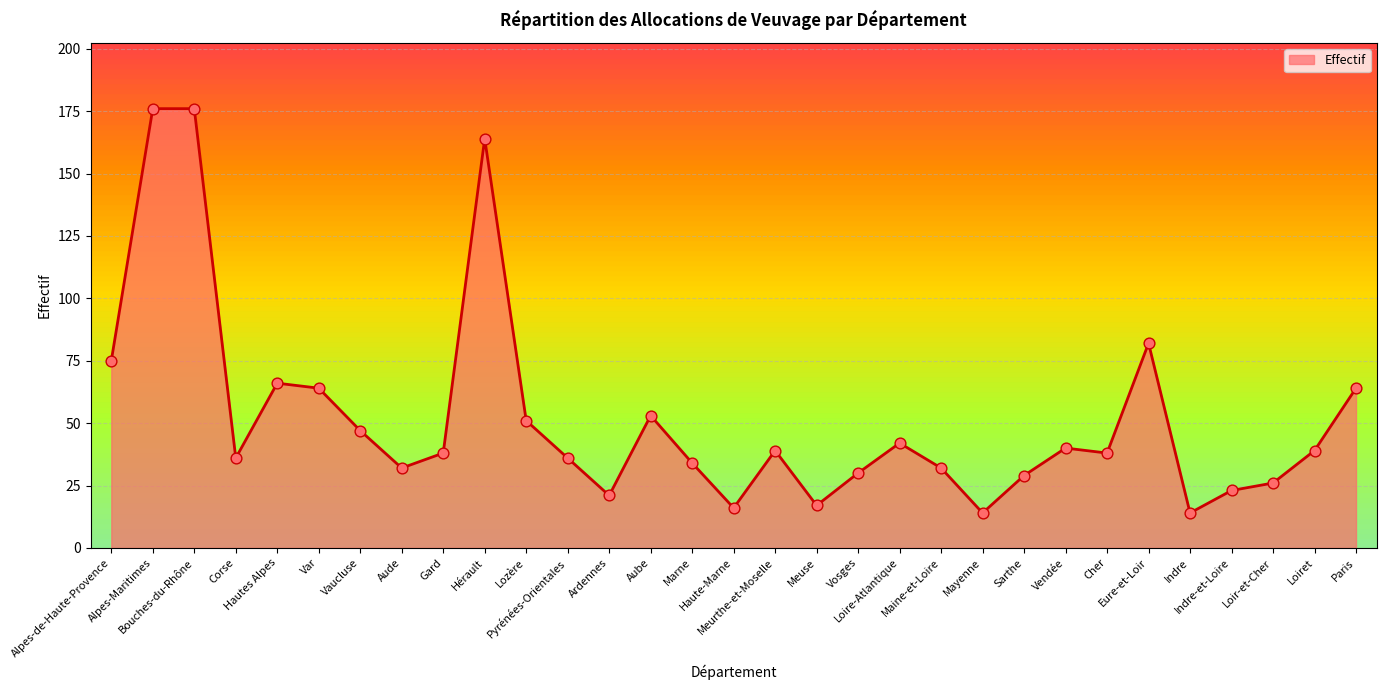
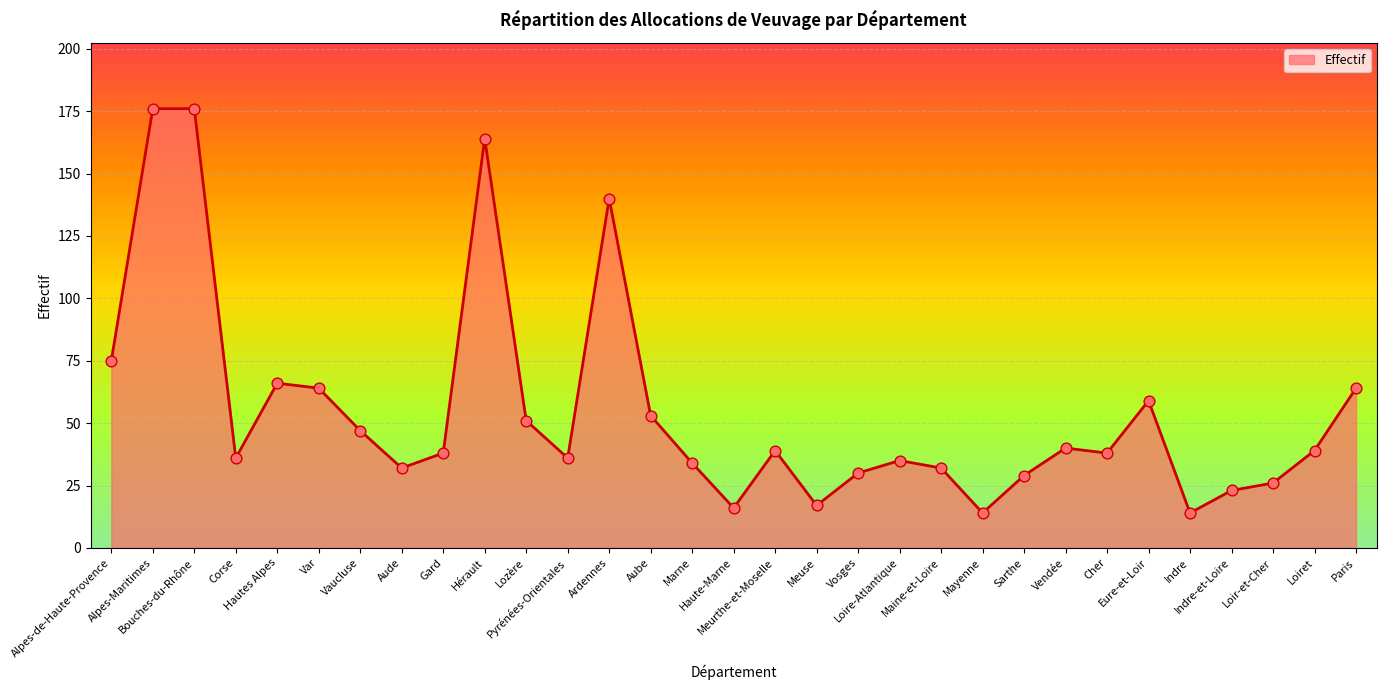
  {
    "Alpes-de-Haute-Provence": 75,
    "Alpes-Maritimes": 176,
    "Bouches-du-Rhône": 176,
    "Corse": 36,
    "Hautes Alpes": 66,
    "Var": 64,
    "Vaucluse": 47,
    "Aude": 32,
    "Gard": 38,
    "Hérault": 164,
    "Lozère": 51,
    "Pyrénées-Orientales": 36,
-   "Ardennes": 21,
+   "Ardennes": 140,
    "Aube": 53,
    "Marne": 34,
    "Haute-Marne": 16,
    "Meurthe-et-Moselle": 39,
    "Meuse": 17,
    "Vosges": 30,
-   "Loire-Atlantique": 42,
+   "Loire-Atlantique": 35,
    "Maine-et-Loire": 32,
    "Mayenne": 14,
    "Sarthe": 29,
    "Vendée": 40,
    "Cher": 38,
-   "Eure-et-Loir": 82,
+   "Eure-et-Loir": 59,
    "Indre": 14,
    "Indre-et-Loire": 23,
    "Loir-et-Cher": 26,
    "Loiret": 39,
    "Paris": 64
  }
